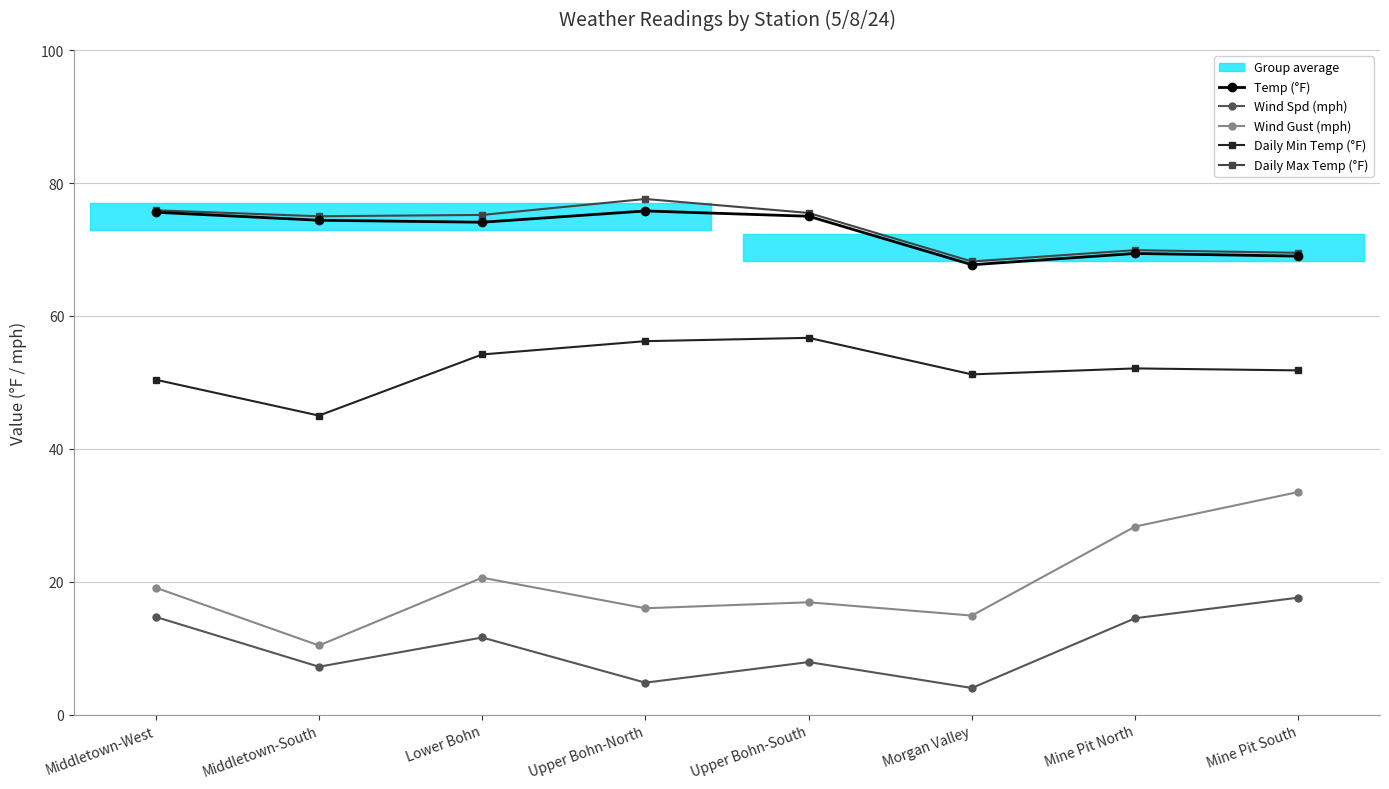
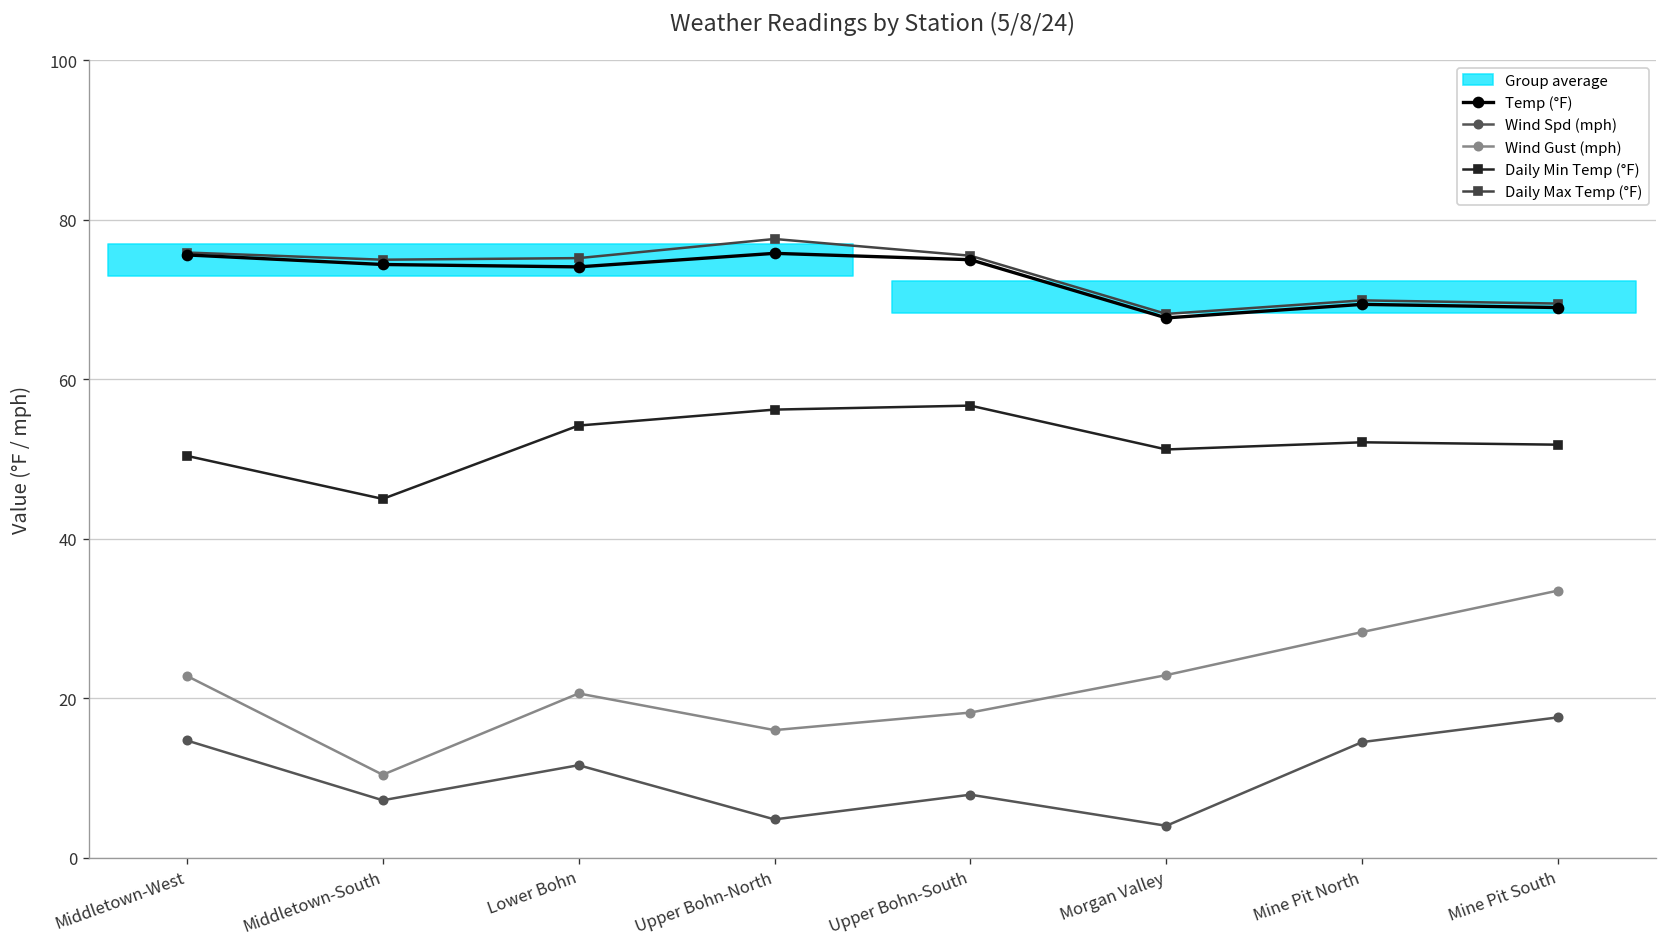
  {
    "Wind Gust (mph)": {
-     "Middletown-West": 19,
+     "Middletown-West": 23,
      "Middletown-South": 10,
      "Lower Bohn": 21,
      "Upper Bohn-North": 16,
-     "Upper Bohn-South": 17,
-     "Morgan Valley": 15,
+     "Upper Bohn-South": 18,
+     "Morgan Valley": 23,
      "Mine Pit North": 28,
      "Mine Pit South": 34
    }
  }
